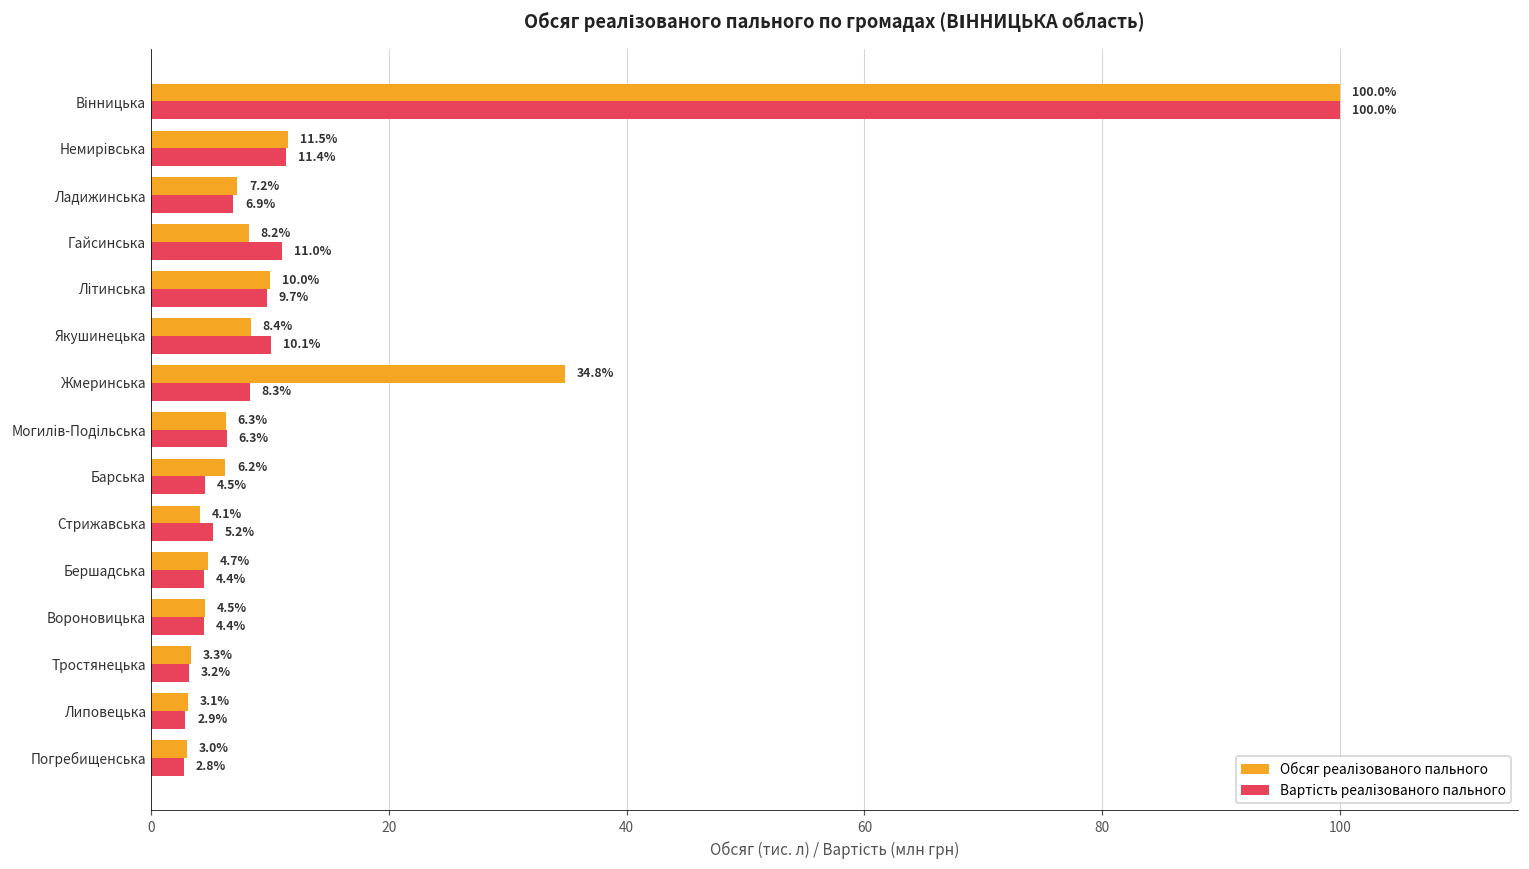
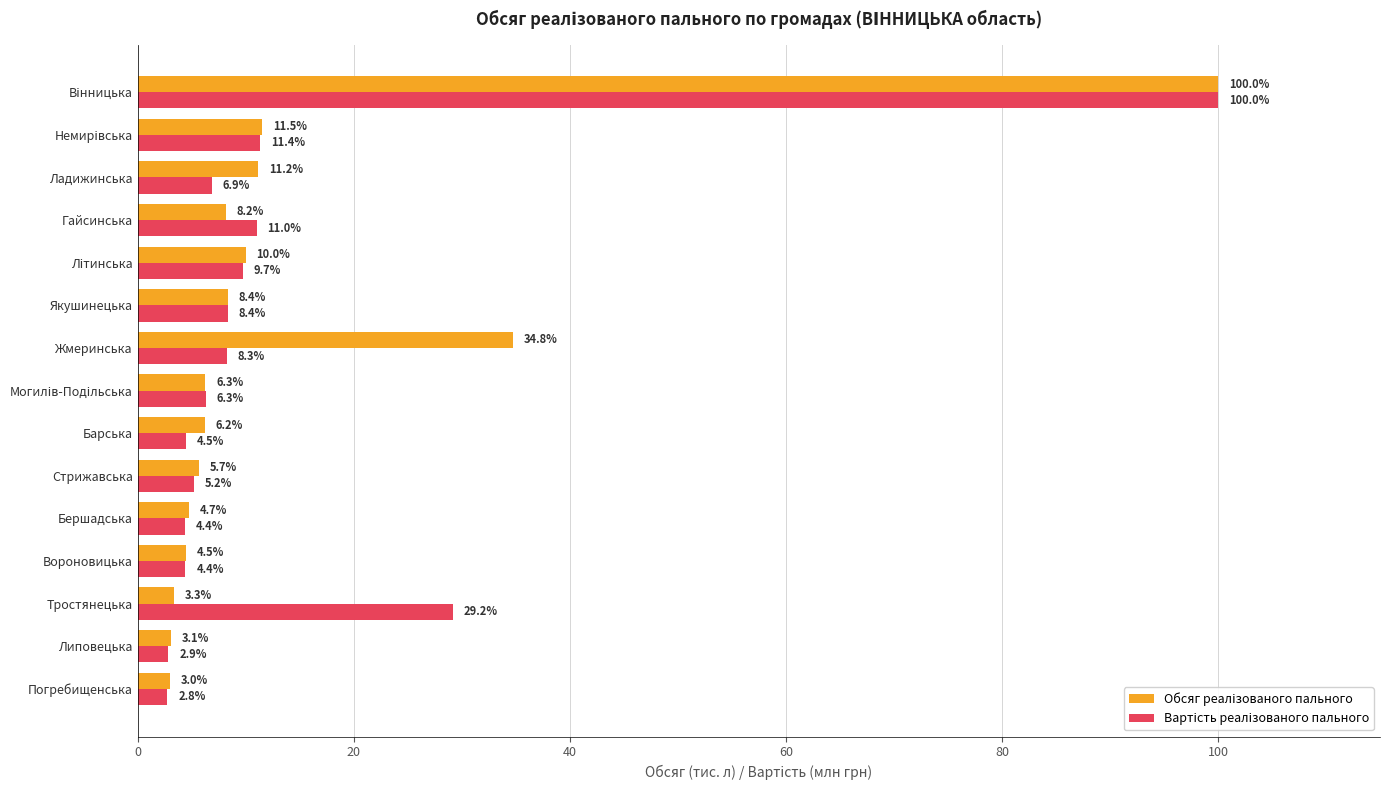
  {
    "Обсяг реалізованого пального": {
      "Вінницька": "100.0%",
      "Немирівська": "11.5%",
-     "Ладижинська": "7.2%",
+     "Ладижинська": "11.2%",
      "Гайсинська": "8.2%",
      "Літинська": "10.0%",
      "Якушинецька": "8.4%",
      "Жмеринська": "34.8%",
      "Могилів-Подільська": "6.3%",
      "Барська": "6.2%",
-     "Стрижавська": "4.1%",
+     "Стрижавська": "5.7%",
      "Бершадська": "4.7%",
      "Вороновицька": "4.5%",
      "Тростянецька": "3.3%",
      "Липовецька": "3.1%",
      "Погребищенська": "3.0%"
    },
    "Вартість реалізованого пального": {
      "Вінницька": "100.0%",
      "Немирівська": "11.4%",
      "Ладижинська": "6.9%",
      "Гайсинська": "11.0%",
      "Літинська": "9.7%",
-     "Якушинецька": "10.1%",
+     "Якушинецька": "8.4%",
      "Жмеринська": "8.3%",
      "Могилів-Подільська": "6.3%",
      "Барська": "4.5%",
      "Стрижавська": "5.2%",
      "Бершадська": "4.4%",
      "Вороновицька": "4.4%",
-     "Тростянецька": "3.2%",
+     "Тростянецька": "29.2%",
      "Липовецька": "2.9%",
      "Погребищенська": "2.8%"
    }
  }
